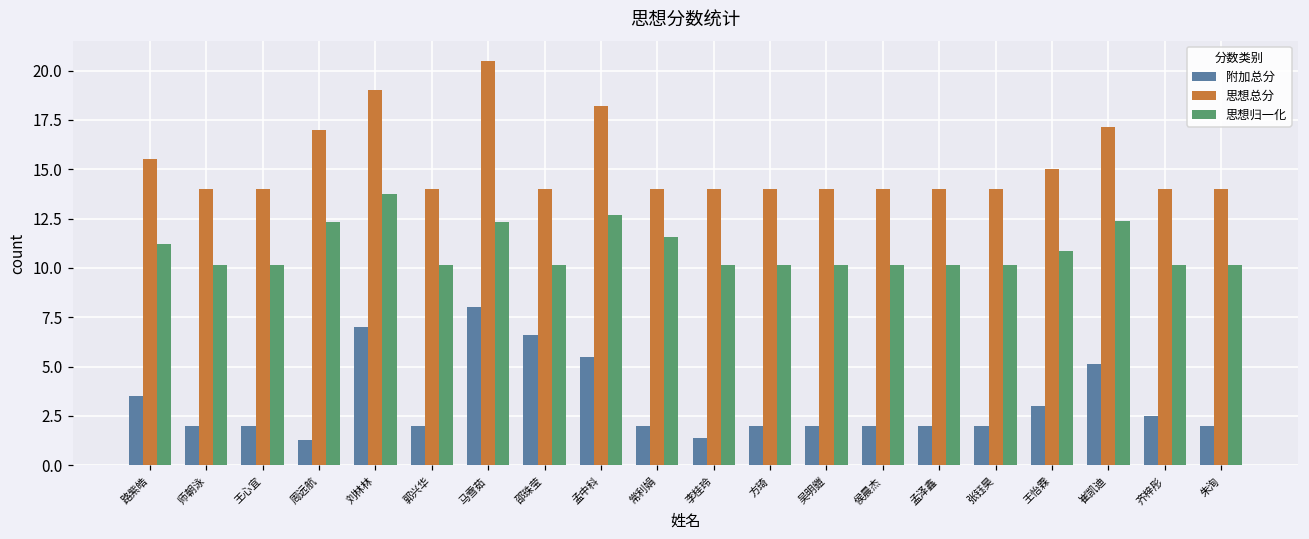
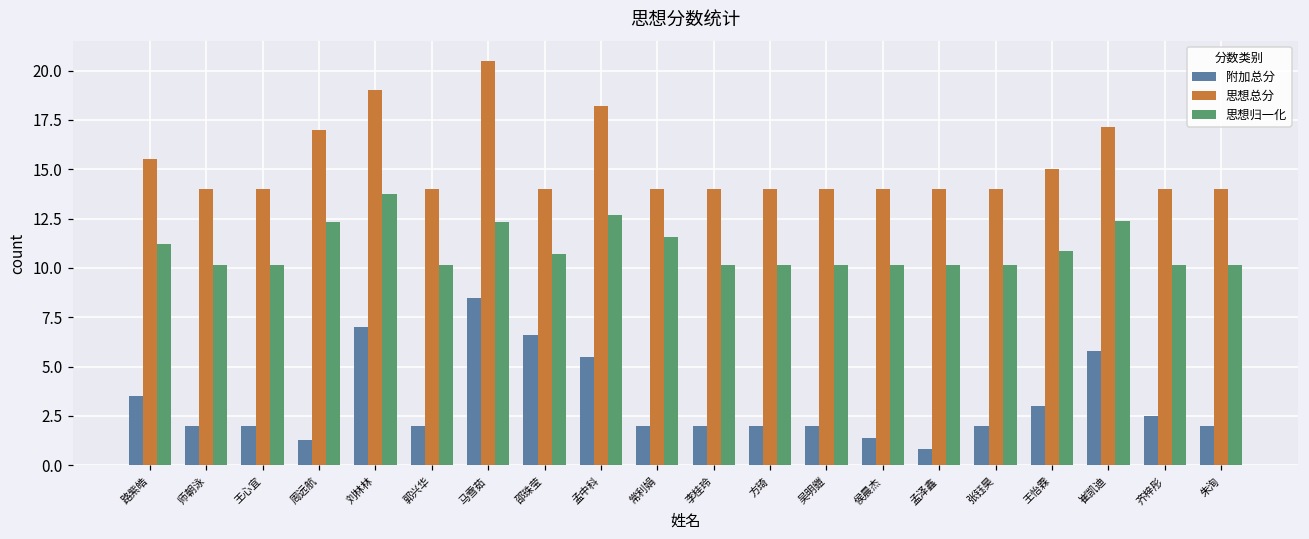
  {
    "附加总分": {
      "路紫皓": 3.5,
      "师朝泳": 2.0,
      "王心宜": 2.0,
      "周远航": 1.3,
      "刘林林": 7.0,
      "郭兴华": 2.0,
-     "马雪茹": 8.0,
+     "马雪茹": 8.5,
      "邵珠莹": 6.6,
      "孟中科": 5.5,
      "常利娟": 2.0,
-     "李桂玲": 1.4,
+     "李桂玲": 2.0,
      "方琦": 2.0,
      "吴明鎧": 2.0,
-     "侯晨杰": 2.0,
-     "孟泽鑫": 2.0,
+     "侯晨杰": 1.4,
+     "孟泽鑫": 0.8,
      "张钰昊": 2.0,
      "王怡霖": 3.0,
-     "崔凯迪": 5.1,
+     "崔凯迪": 5.8,
      "齐梓彤": 2.5,
      "朱洵": 2.0
    },
    "思想总分": {
      "路紫皓": 15.5,
      "师朝泳": 14.0,
      "王心宜": 14.0,
      "周远航": 17.0,
      "刘林林": 19.0,
      "郭兴华": 14.0,
      "马雪茹": 20.5,
      "邵珠莹": 14.0,
      "孟中科": 18.2,
      "常利娟": 14.0,
      "李桂玲": 14.0,
      "方琦": 14.0,
      "吴明鎧": 14.0,
      "侯晨杰": 14.0,
      "孟泽鑫": 14.0,
      "张钰昊": 14.0,
      "王怡霖": 15.0,
      "崔凯迪": 17.1,
      "齐梓彤": 14.0,
      "朱洵": 14.0
    },
    "思想归一化": {
      "路紫皓": 11.2,
      "师朝泳": 10.1,
      "王心宜": 10.1,
      "周远航": 12.3,
      "刘林林": 13.8,
      "郭兴华": 10.1,
      "马雪茹": 12.3,
-     "邵珠莹": 10.1,
+     "邵珠莹": 10.7,
      "孟中科": 12.7,
      "常利娟": 11.6,
      "李桂玲": 10.1,
      "方琦": 10.1,
      "吴明鎧": 10.1,
      "侯晨杰": 10.1,
      "孟泽鑫": 10.1,
      "张钰昊": 10.1,
      "王怡霖": 10.9,
      "崔凯迪": 12.4,
      "齐梓彤": 10.1,
      "朱洵": 10.1
    }
  }
